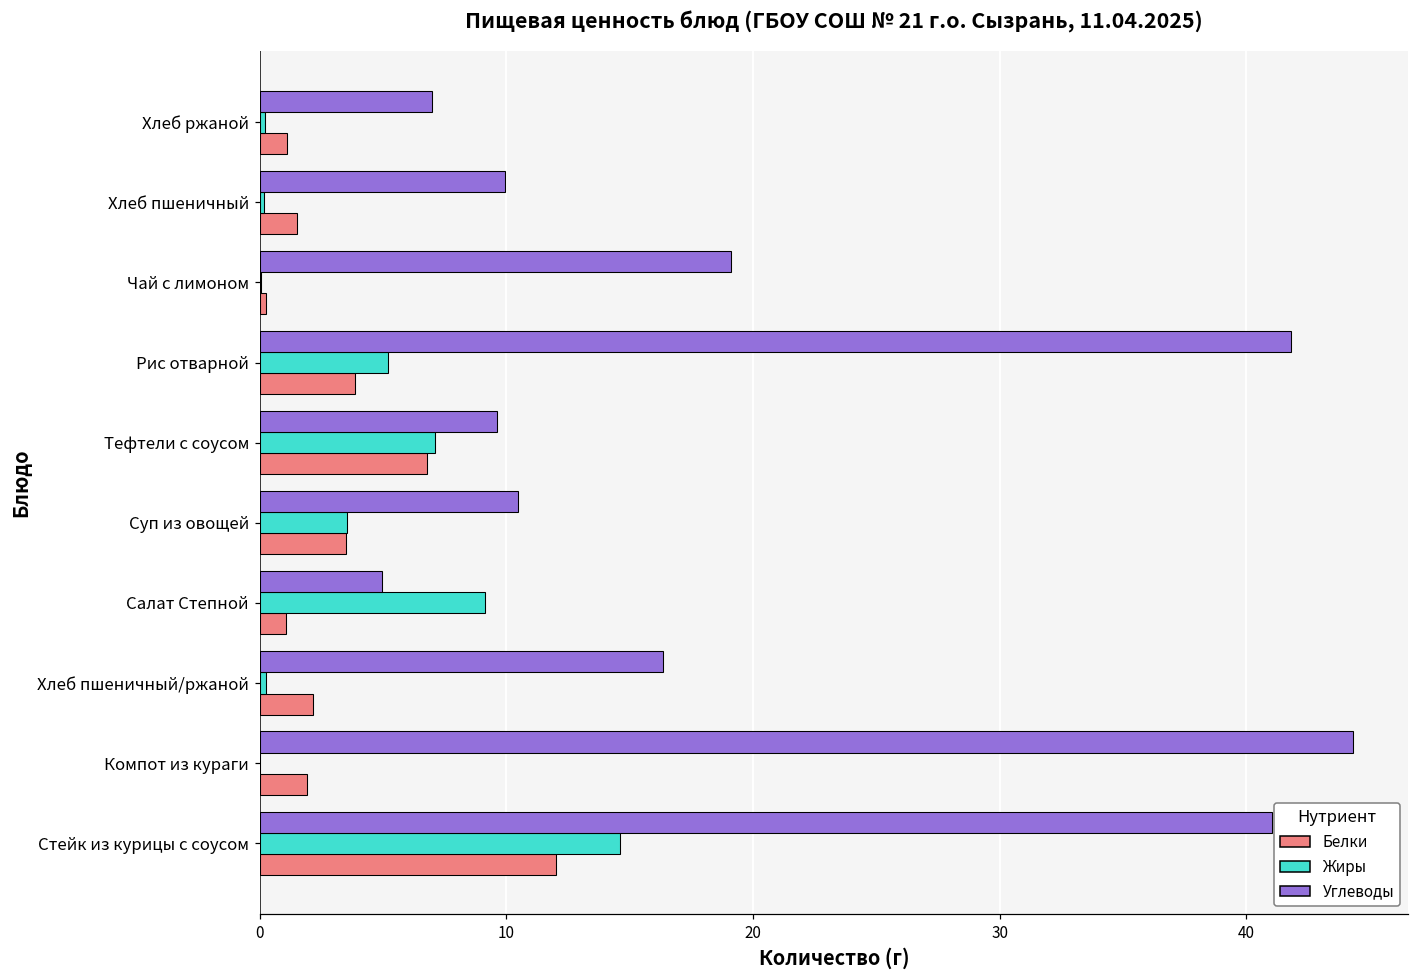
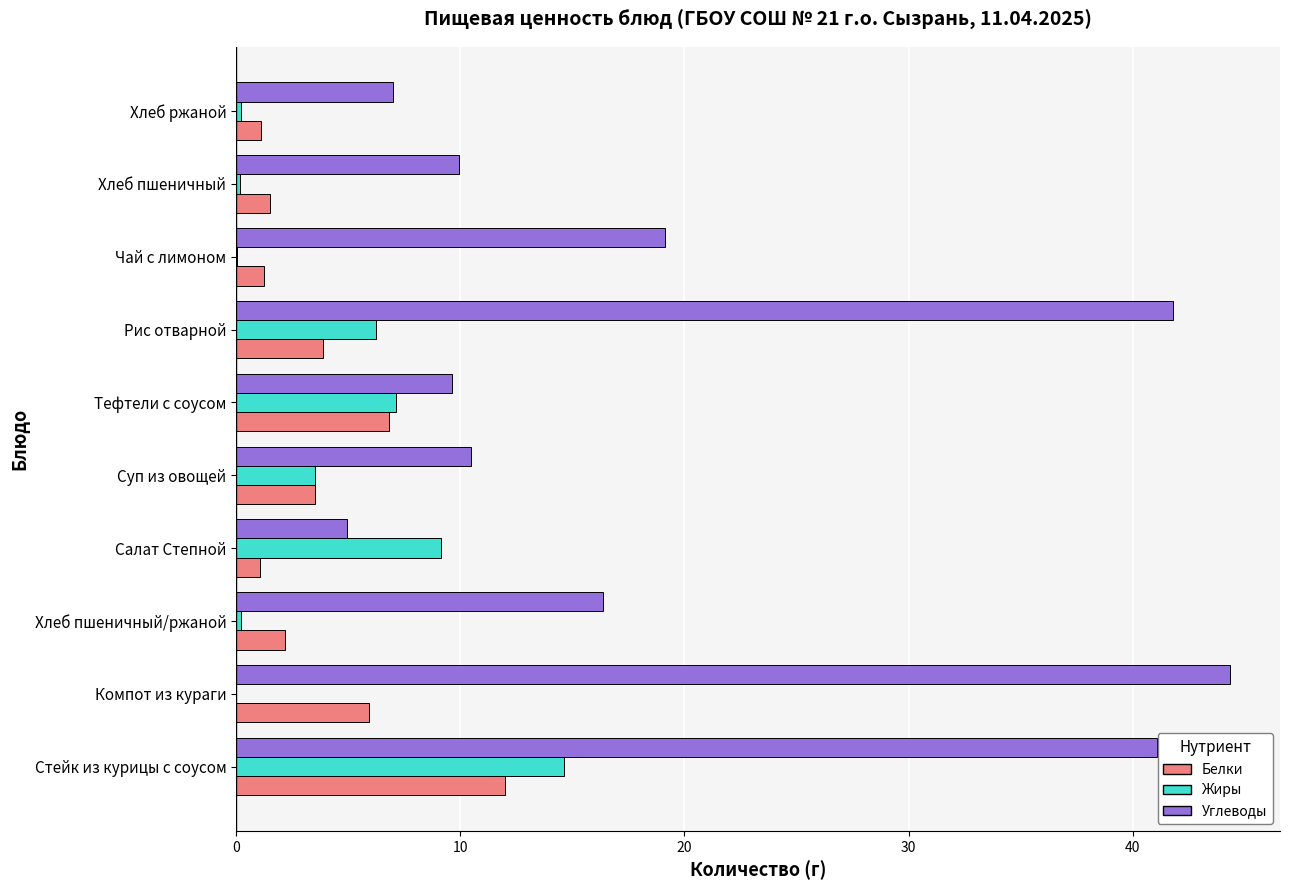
  {
    "Белки": {
      "Хлеб ржаной": 1.1,
      "Хлеб пшеничный": 1.5,
-     "Чай с лимоном": 0.2,
+     "Чай с лимоном": 1.2,
      "Рис отварной": 3.9,
      "Тефтели с соусом": 6.8,
      "Суп из овощей": 3.5,
      "Салат Степной": 1.1,
      "Хлеб пшеничный/ржаной": 2.2,
-     "Компот из кураги": 1.9,
+     "Компот из кураги": 5.9,
      "Стейк из курицы с соусом": 12.0
    },
    "Жиры": {
      "Хлеб ржаной": 0.2,
      "Хлеб пшеничный": 0.2,
-     "Рис отварной": 5.2,
+     "Рис отварной": 6.2,
      "Тефтели с соусом": 7.1,
      "Суп из овощей": 3.5,
      "Салат Степной": 9.1,
      "Хлеб пшеничный/ржаной": 0.2,
      "Компот из кураги": 0.0,
      "Стейк из курицы с соусом": 14.6
    },
    "Углеводы": {
      "Хлеб ржаной": 7.0,
      "Хлеб пшеничный": 9.9,
      "Чай с лимоном": 19.1,
      "Рис отварной": 41.8,
      "Тефтели с соусом": 9.6,
      "Суп из овощей": 10.5,
      "Салат Степной": 5.0,
      "Хлеб пшеничный/ржаной": 16.4,
      "Компот из кураги": 44.3,
      "Стейк из курицы с соусом": 41.1
    }
  }
